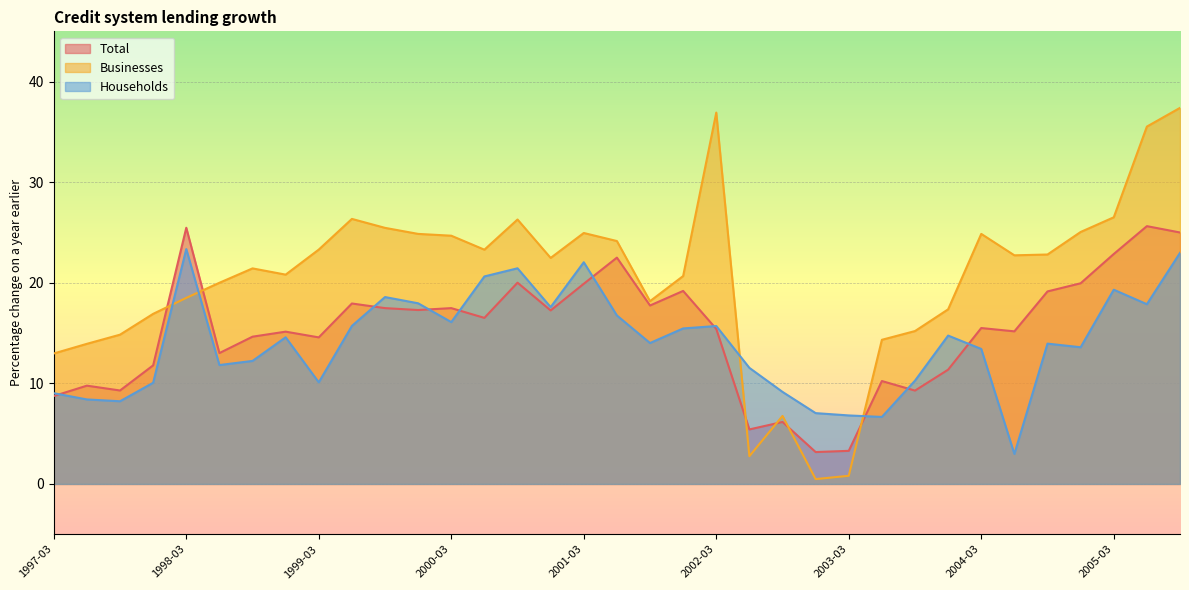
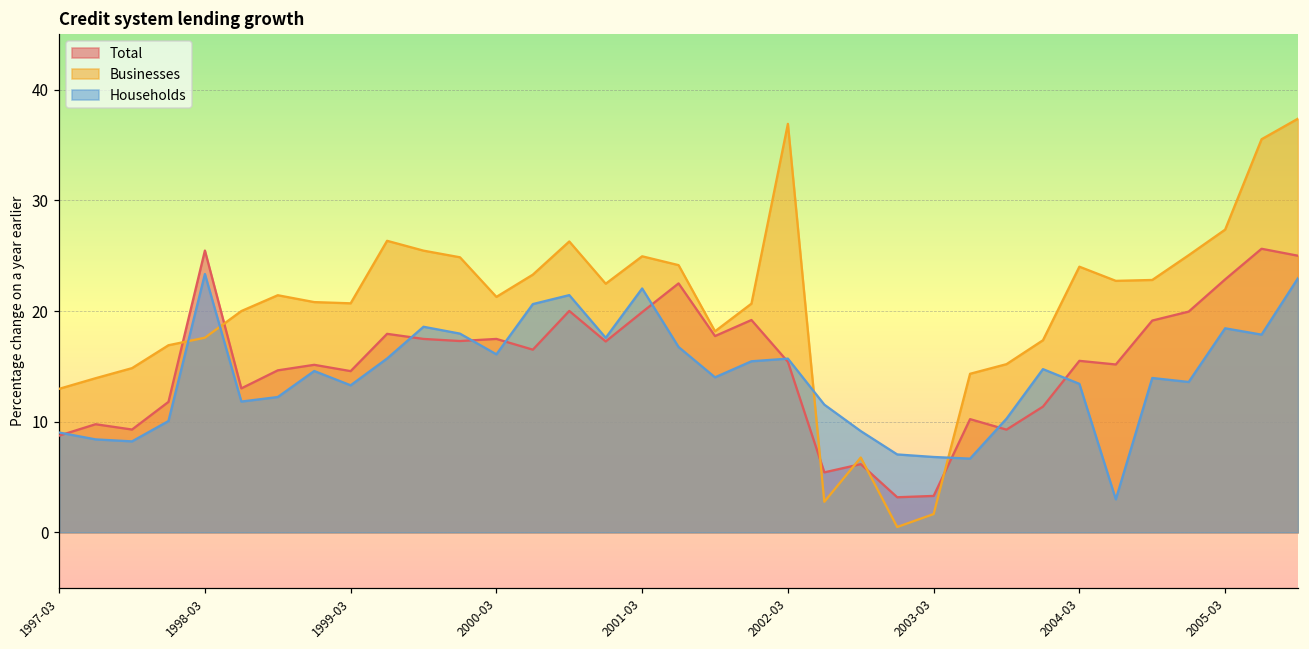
  {
    "Total": {
      "1997-03": 8.7,
      "1998-03": 25.5,
      "1999-03": 14.6,
      "2000-03": 17.5,
      "2001-03": 19.9,
      "2002-03": 15.4,
      "2003-03": 3.3,
      "2004-03": 15.5,
      "2005-03": 22.9
    },
    "Businesses": {
      "1997-03": 13.0,
-     "1998-03": 18.5,
-     "1999-03": 23.3,
-     "2000-03": 24.7,
+     "1998-03": 17.6,
+     "1999-03": 20.7,
+     "2000-03": 21.3,
      "2001-03": 25.0,
      "2002-03": 36.9,
-     "2003-03": 0.8,
-     "2004-03": 24.9,
-     "2005-03": 26.5
+     "2003-03": 1.7,
+     "2004-03": 24.0,
+     "2005-03": 27.4
    },
    "Households": {
      "1997-03": 9.0,
      "1998-03": 23.4,
-     "1999-03": 10.1,
+     "1999-03": 13.3,
      "2000-03": 16.1,
      "2001-03": 22.0,
      "2002-03": 15.7,
      "2003-03": 6.8,
      "2004-03": 13.4,
-     "2005-03": 19.3
+     "2005-03": 18.4
    }
  }
